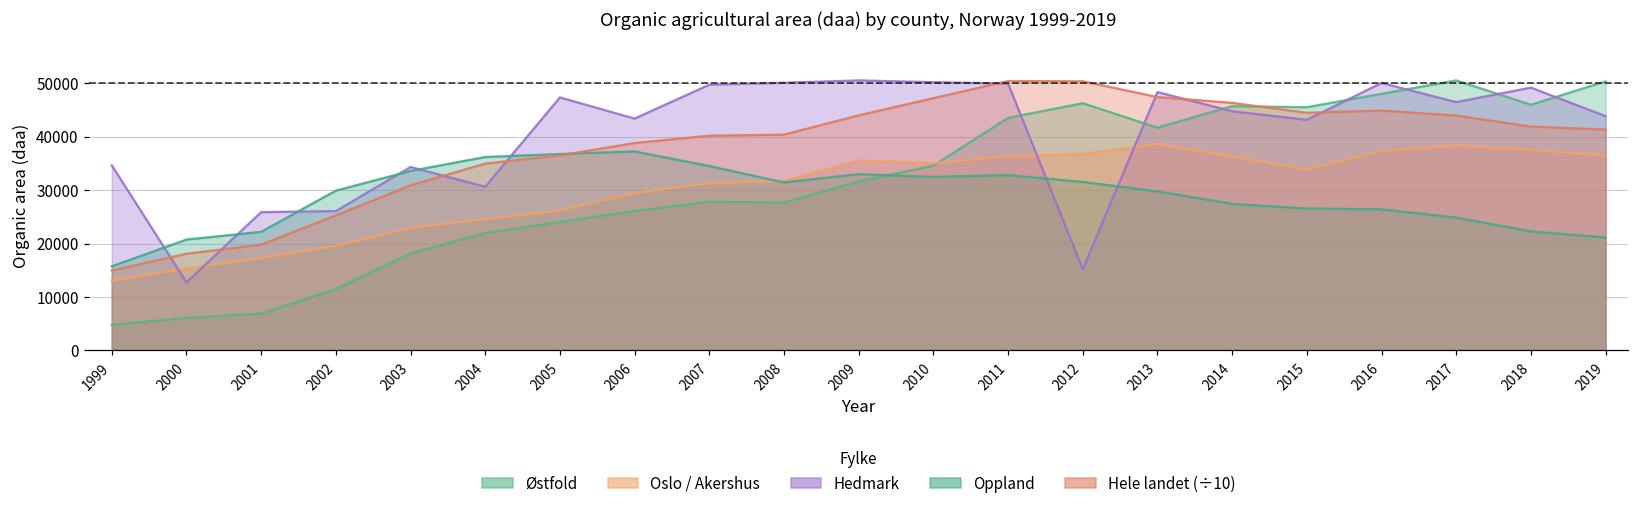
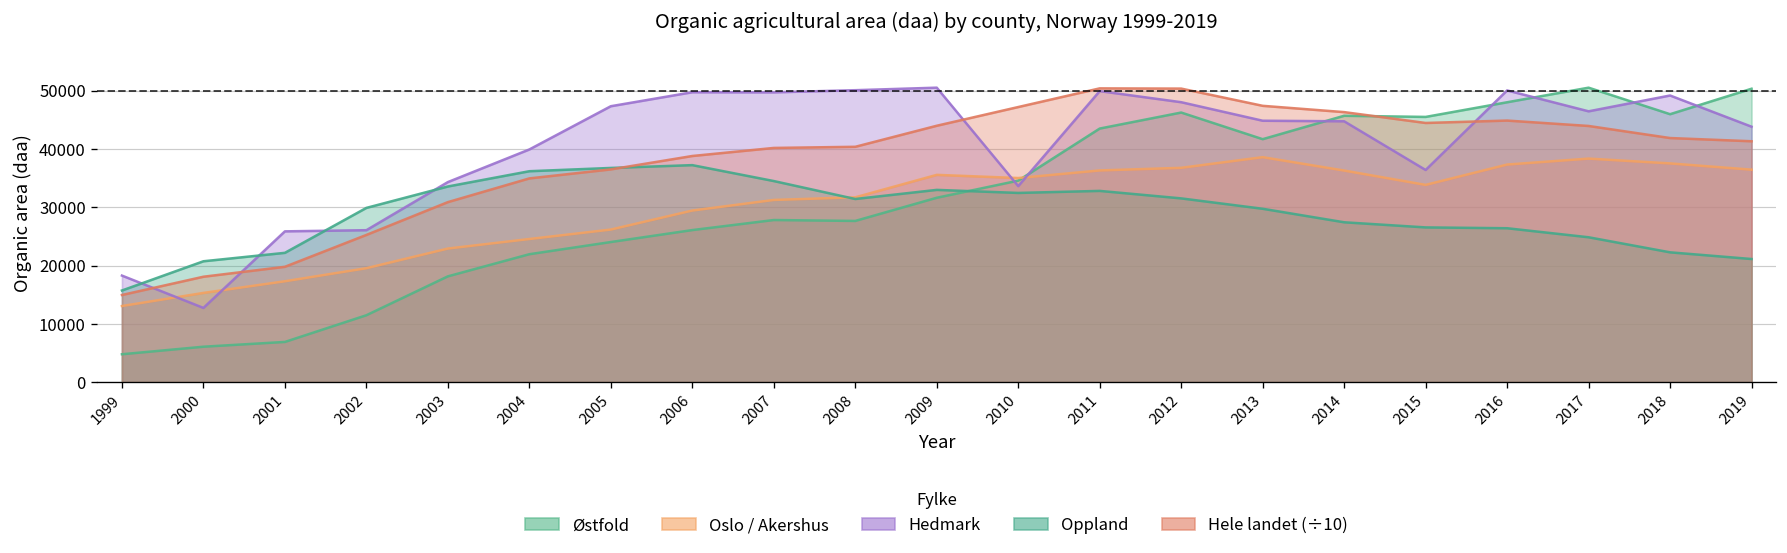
  {
    "Hedmark": {
-     "1999": 35000,
+     "1999": 18000,
      "2000": 13000,
      "2001": 26000,
      "2002": 26000,
      "2003": 34000,
-     "2004": 31000,
+     "2004": 40000,
      "2005": 47000,
-     "2006": 43000,
+     "2006": 50000,
      "2007": 50000,
      "2008": 50000,
      "2009": 51000,
-     "2010": 50000,
-     "2012": 15000,
-     "2013": 48000,
+     "2010": 34000,
+     "2012": 48000,
+     "2013": 45000,
      "2014": 45000,
-     "2015": 43000,
+     "2015": 36000,
      "2016": 50000,
      "2017": 46000,
      "2018": 49000,
      "2019": 44000
    }
  }
